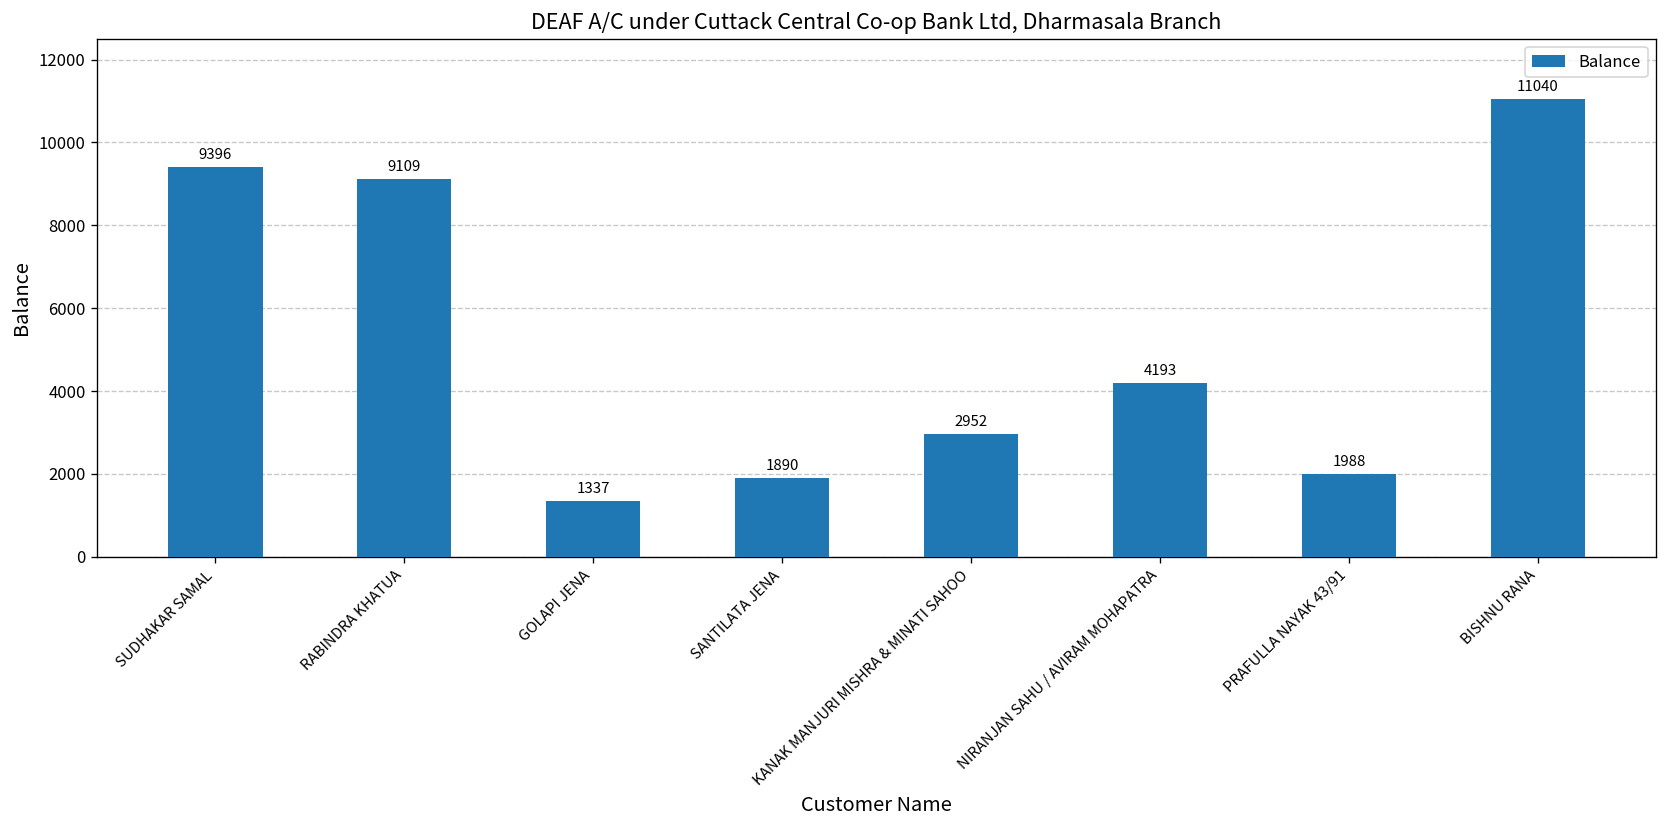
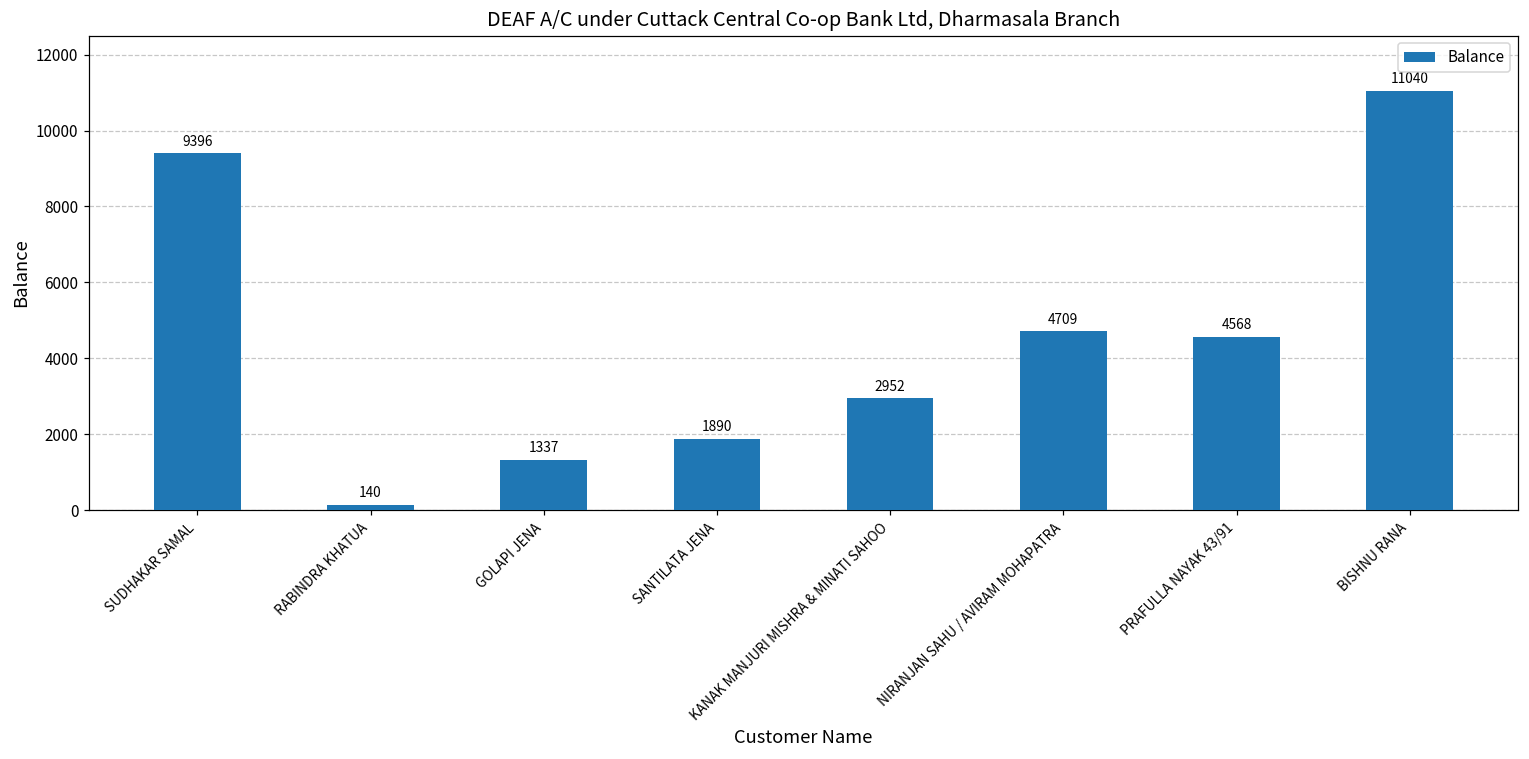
  {
    "SUDHAKAR SAMAL": 9396,
-   "RABINDRA KHATUA": 9109,
+   "RABINDRA KHATUA": 140,
    "GOLAPI JENA": 1337,
    "SANTILATA JENA": 1890,
    "KANAK MANJURI MISHRA & MINATI SAHOO": 2952,
-   "NIRANJAN SAHU / AVIRAM MOHAPATRA": 4193,
-   "PRAFULLA NAYAK 43/91": 1988,
+   "NIRANJAN SAHU / AVIRAM MOHAPATRA": 4709,
+   "PRAFULLA NAYAK 43/91": 4568,
    "BISHNU RANA": 11040
  }
